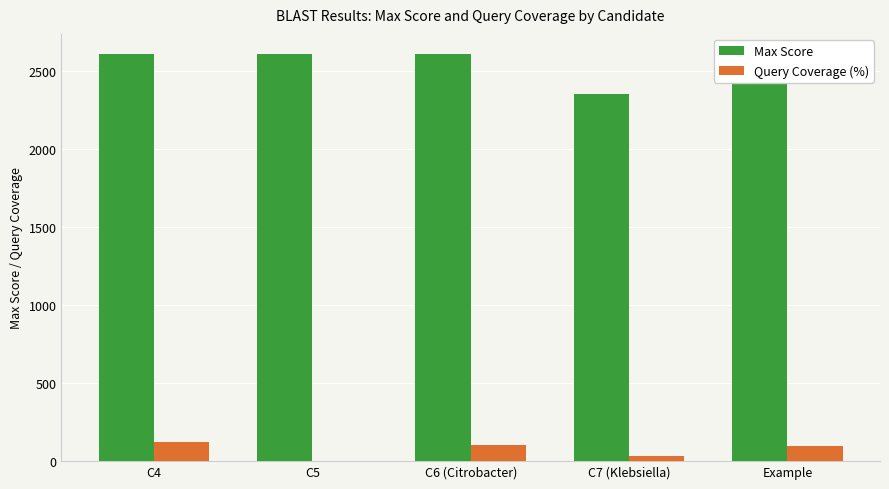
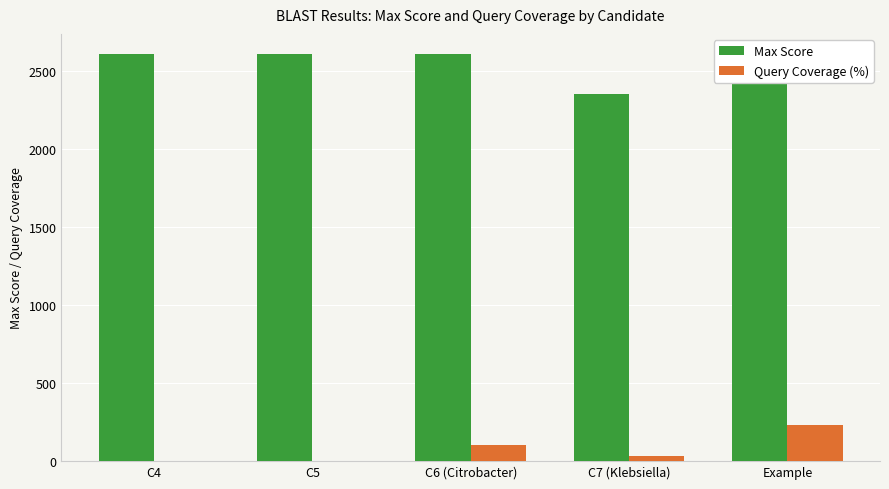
  {
    "Max Score": {
      "C4": 2610,
      "C5": 2610,
      "C6 (Citrobacter)": 2610,
      "C7 (Klebsiella)": 2350
    },
    "Query Coverage (%)": {
-     "C4": 130,
+     "C4": 0,
      "C6 (Citrobacter)": 100,
      "C7 (Klebsiella)": 30,
-     "Example": 100
+     "Example": 230
    }
  }
